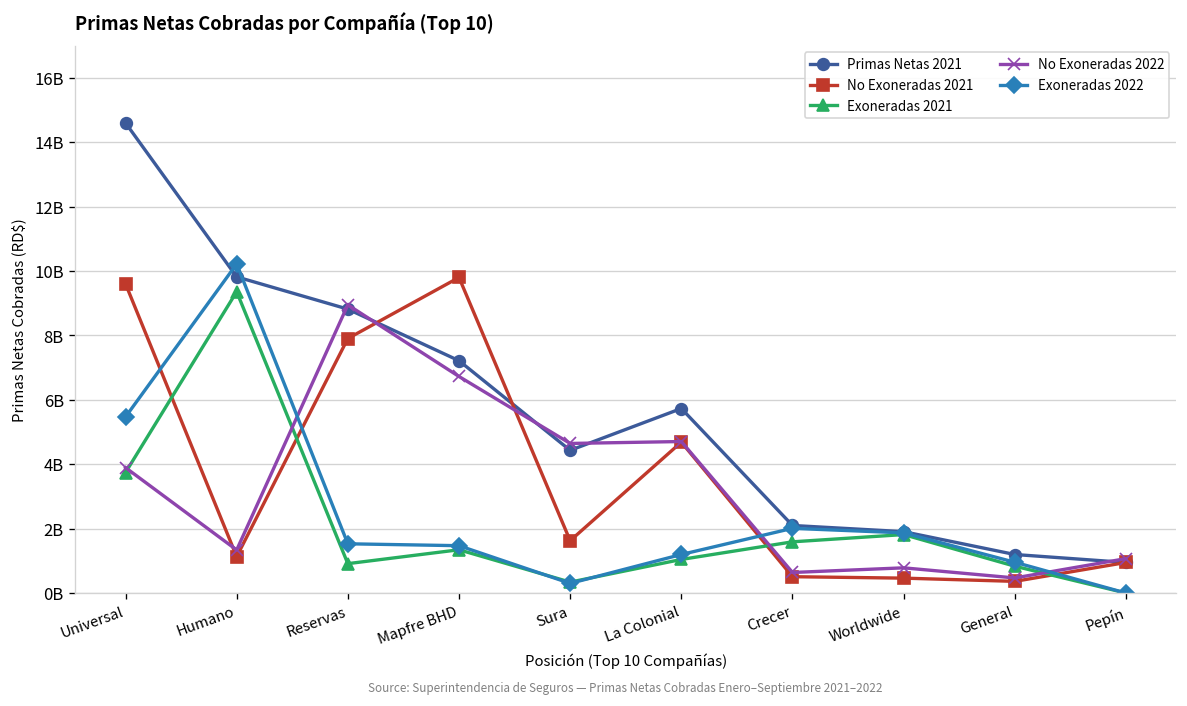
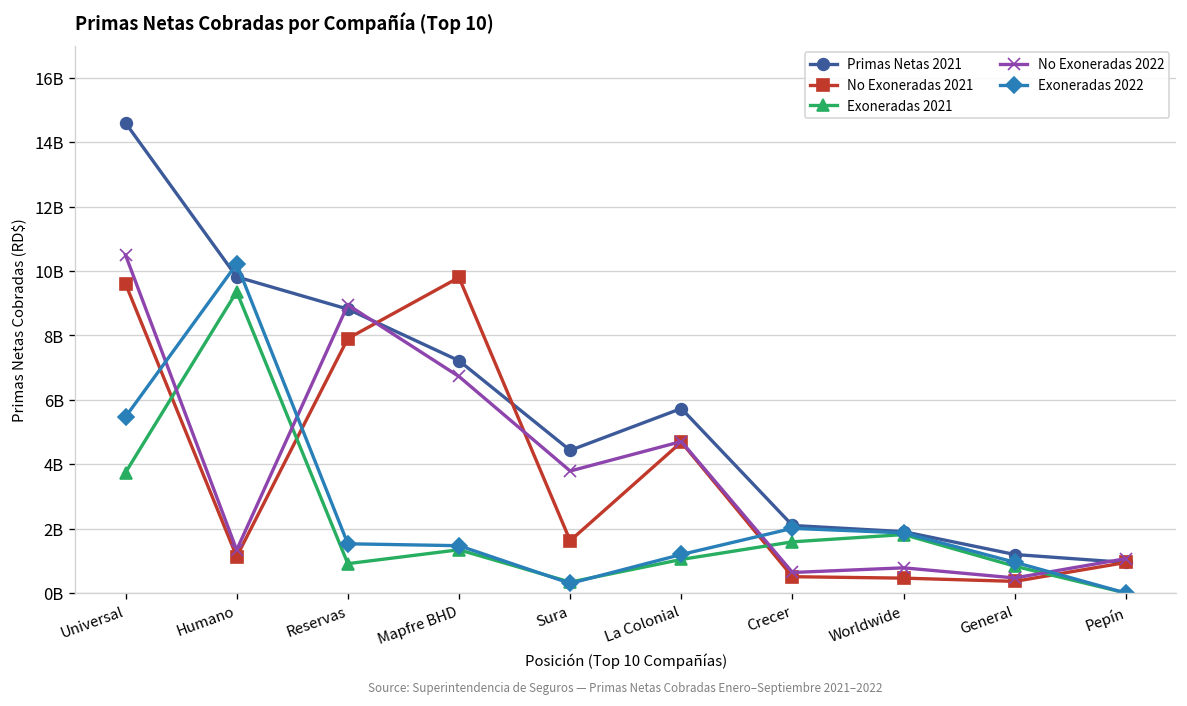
  {
    "No Exoneradas 2021": {
      "Universal": 9600000000,
      "Humano": 1100000000,
      "Reservas": 7900000000,
      "Mapfre BHD": 9800000000,
      "Sura": 1600000000,
      "Crecer": 500000000,
      "Worldwide": 500000000,
      "General": 400000000
    },
    "Exoneradas 2021": {
      "Universal": 3700000000,
      "Humano": 9400000000,
      "Reservas": 900000000,
      "Mapfre BHD": 1300000000,
      "La Colonial": 1000000000,
      "Crecer": 1600000000,
      "General": 800000000
    },
    "No Exoneradas 2022": {
-     "Universal": 3900000000,
+     "Universal": 10500000000,
      "Humano": 1300000000,
      "Reservas": 8900000000,
      "Mapfre BHD": 6700000000,
-     "Sura": 4600000000,
+     "Sura": 3800000000,
      "Crecer": 600000000,
      "Worldwide": 800000000,
      "General": 500000000,
      "Pepín": 1100000000
    }
  }
